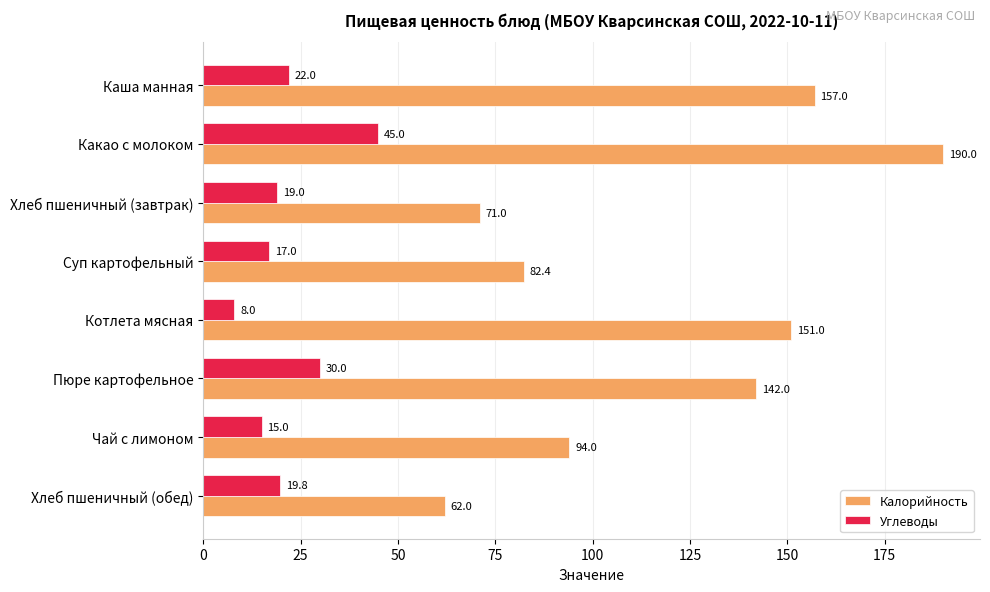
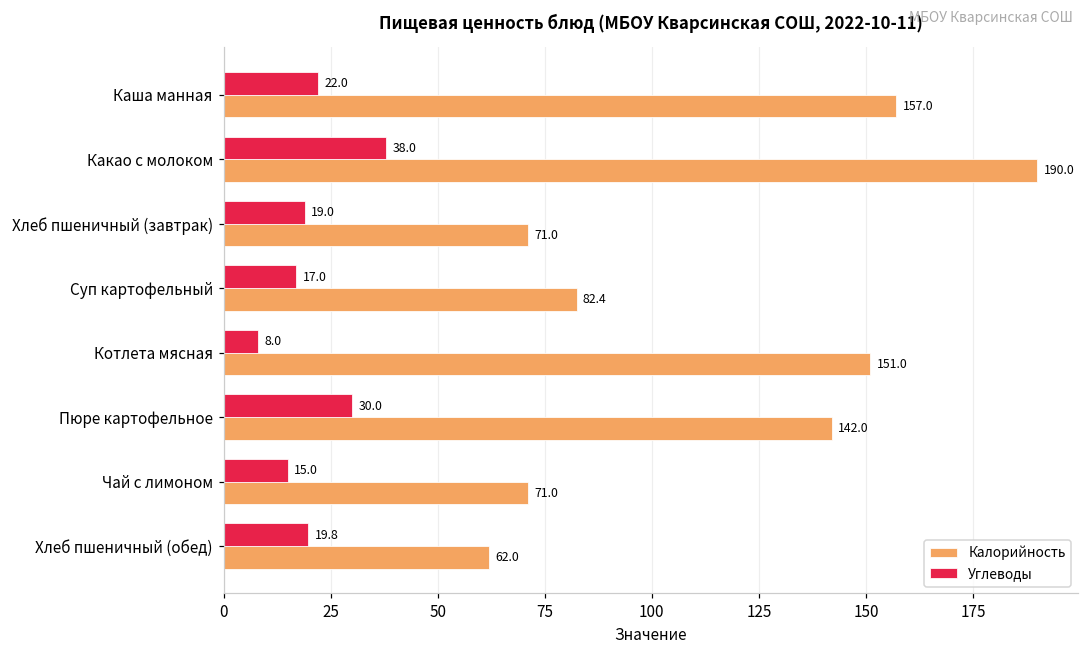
  {
    "Калорийность": {
      "Каша манная": 157.0,
      "Какао с молоком": 190.0,
      "Хлеб пшеничный (завтрак)": 71.0,
      "Суп картофельный": 82.4,
      "Котлета мясная": 151.0,
      "Пюре картофельное": 142.0,
-     "Чай с лимоном": 94.0,
+     "Чай с лимоном": 71.0,
      "Хлеб пшеничный (обед)": 62.0
    },
    "Углеводы": {
      "Каша манная": 22.0,
-     "Какао с молоком": 45.0,
+     "Какао с молоком": 38.0,
      "Хлеб пшеничный (завтрак)": 19.0,
      "Суп картофельный": 17.0,
      "Котлета мясная": 8.0,
      "Пюре картофельное": 30.0,
      "Чай с лимоном": 15.0,
      "Хлеб пшеничный (обед)": 19.8
    }
  }
